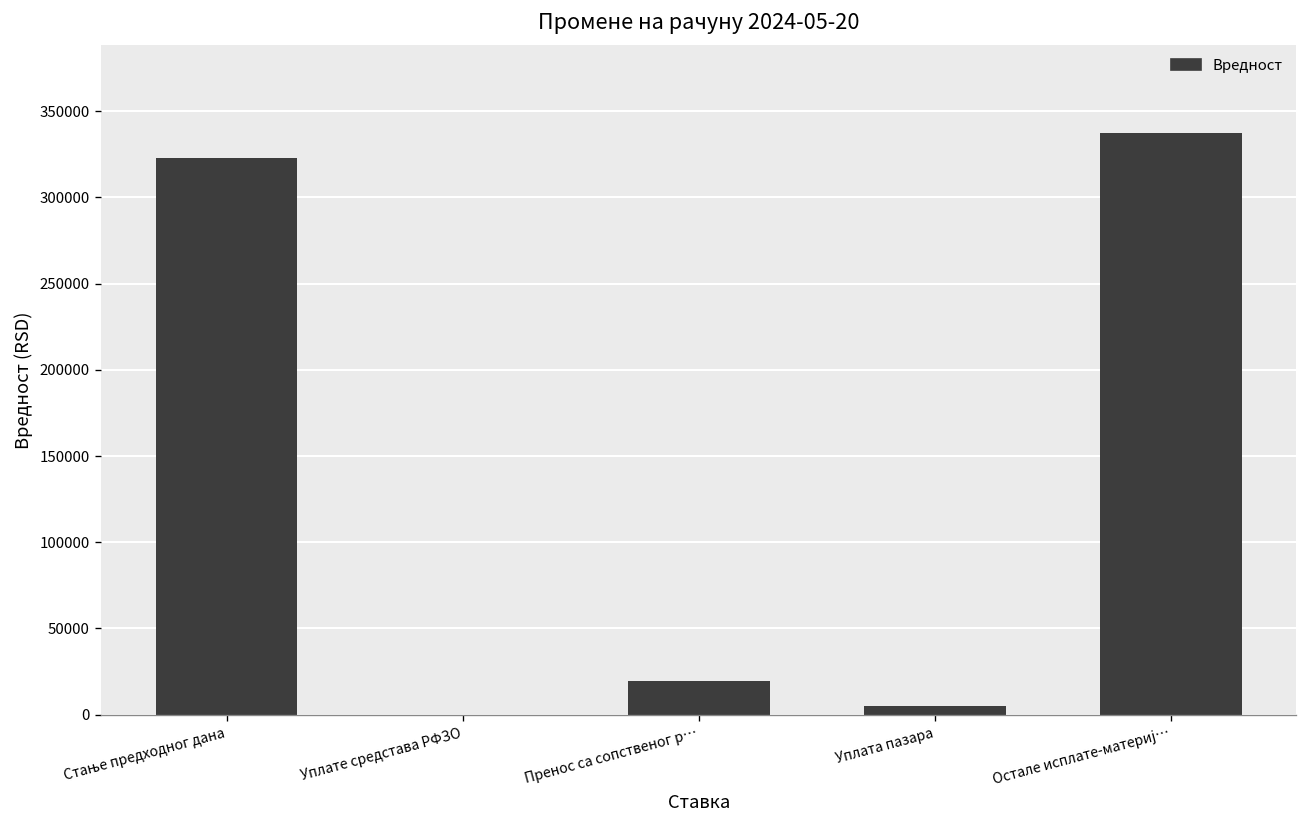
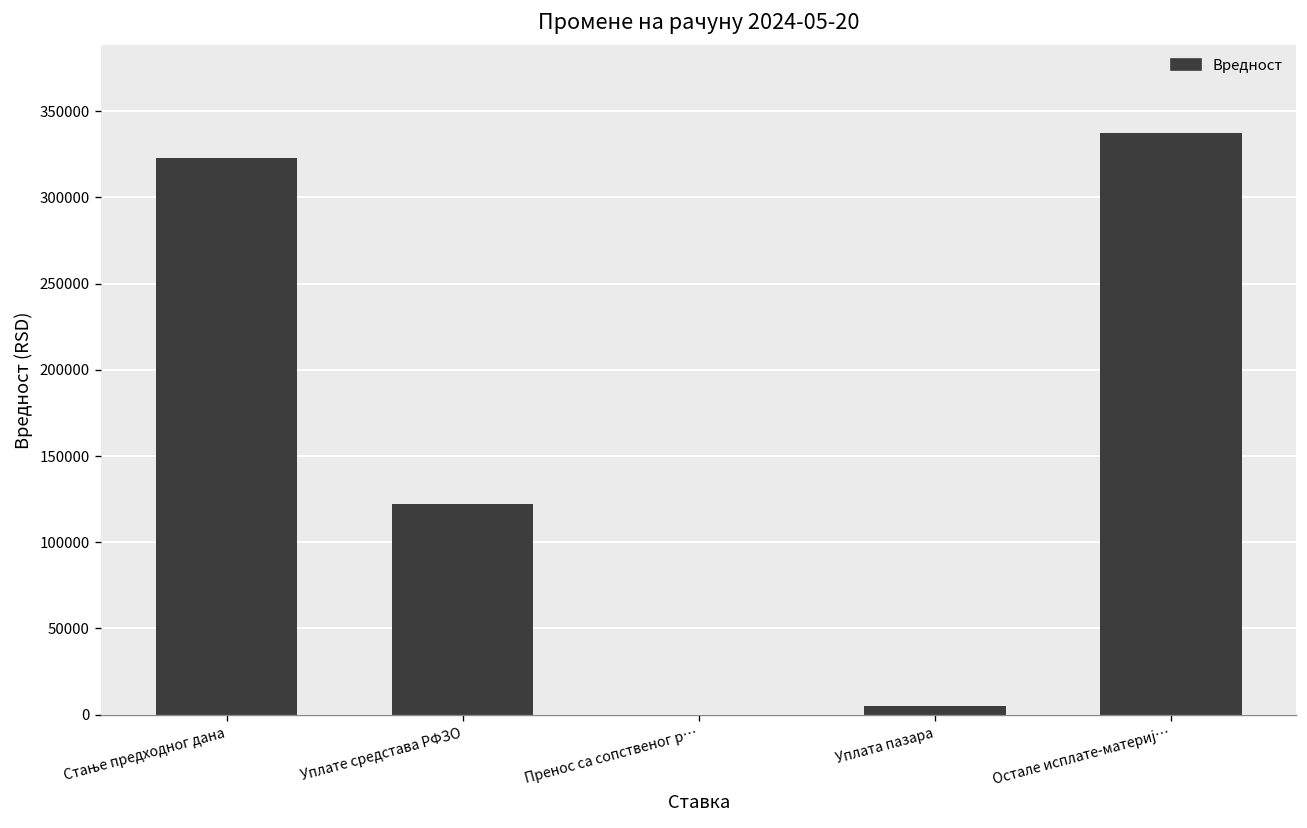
  {
    "Стање предходног дана": 323000,
-   "Уплате средстава РФЗО": 0,
-   "Пренос са сопственог р…": 20000,
+   "Уплате средстава РФЗО": 122000,
+   "Пренос са сопственог р…": 0,
    "Уплата пазара": 5000,
    "Остале исплате-материј…": 338000
  }
